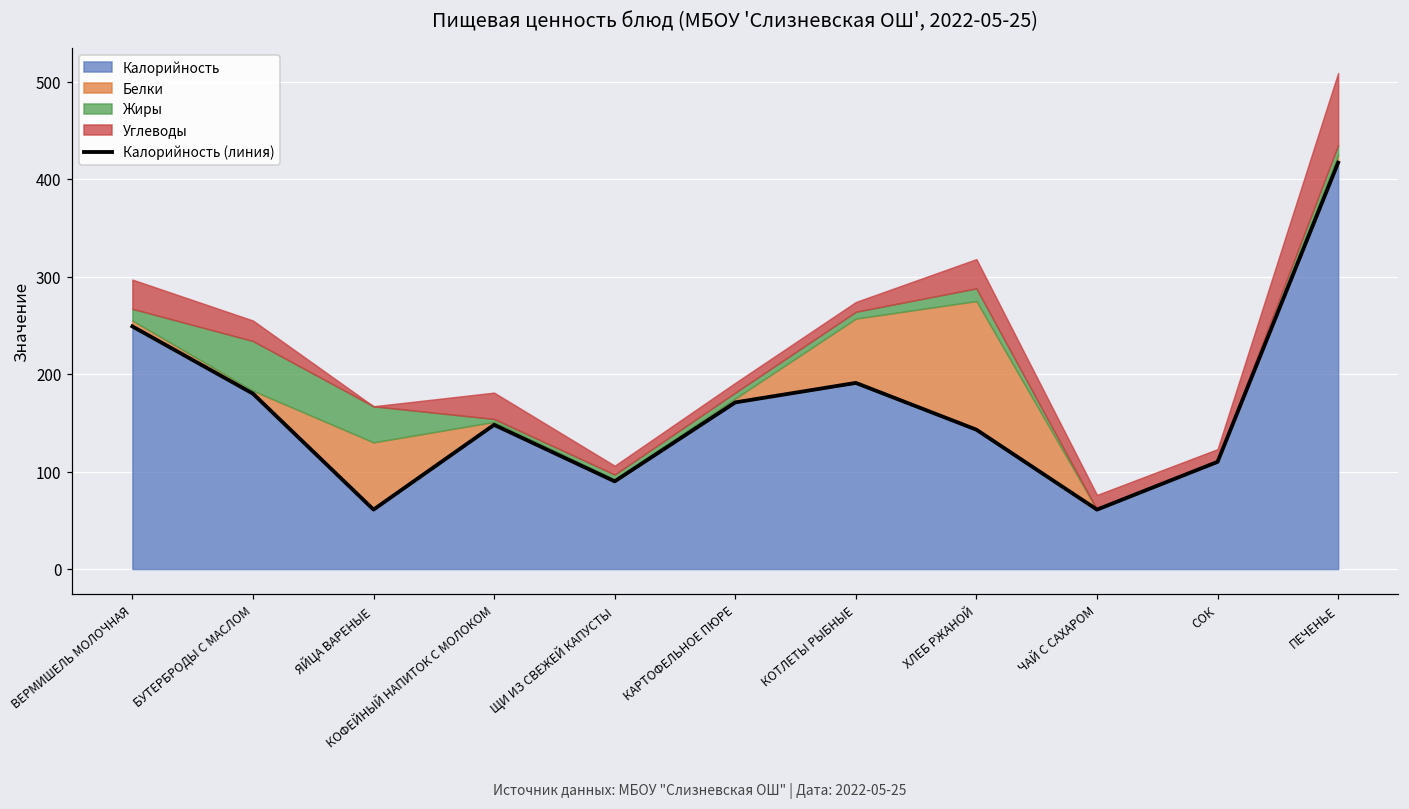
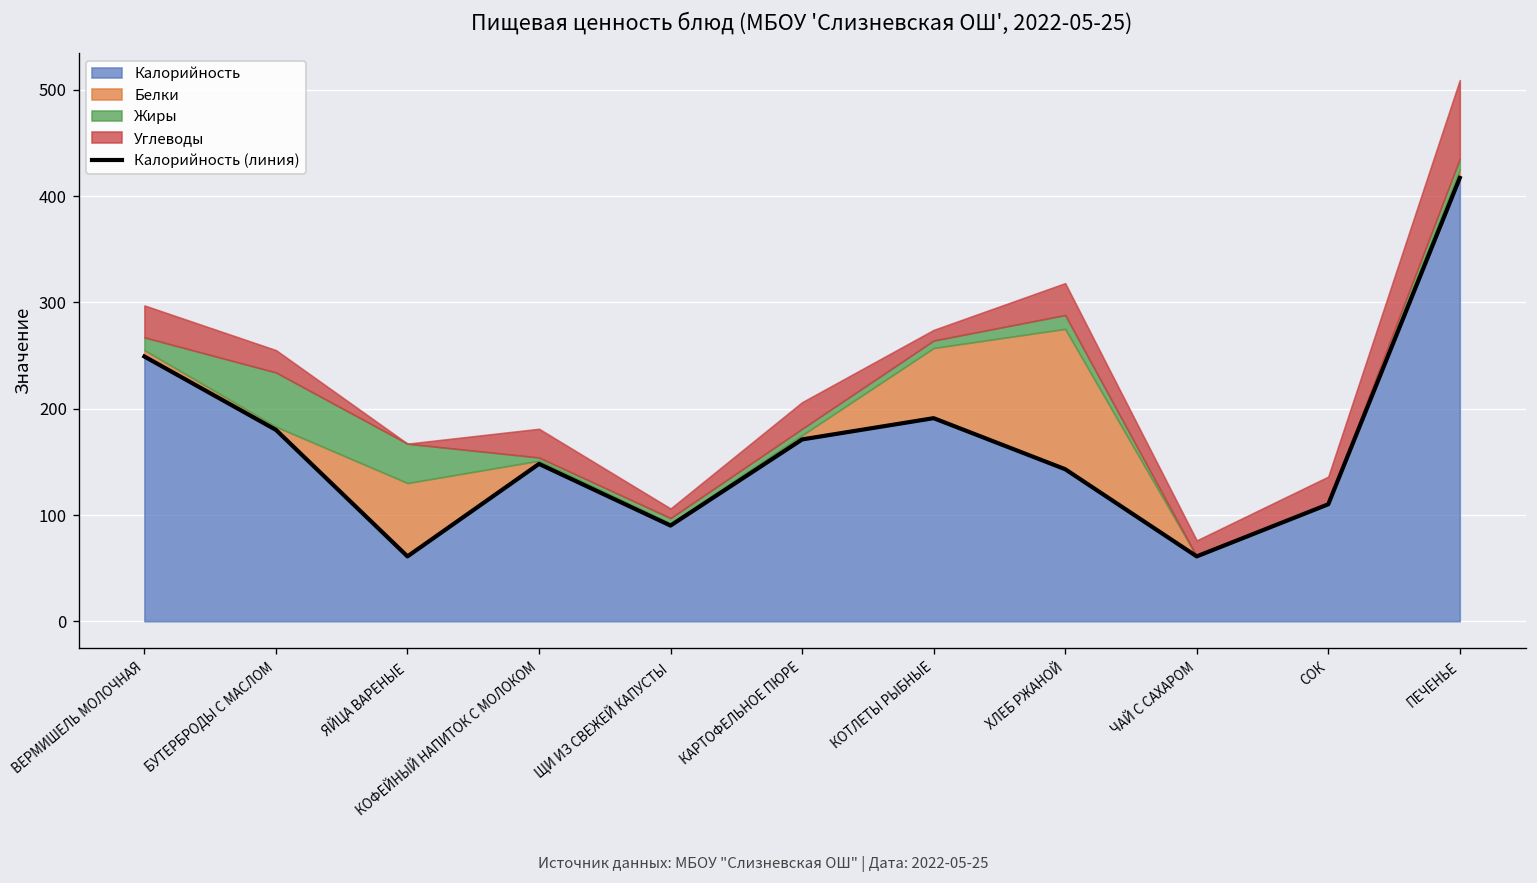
  {
    "Калорийность": {
      "ВЕРМИШЕЛЬ МОЛОЧНАЯ": 250,
      "БУТЕРБРОДЫ С МАСЛОМ": 180,
      "ЯЙЦА ВАРЕНЫЕ": 60,
      "КОФЕЙНЫЙ НАПИТОК С МОЛОКОМ": 150,
      "КАРТОФЕЛЬНОЕ ПЮРЕ": 170,
      "КОТЛЕТЫ РЫБНЫЕ": 190,
      "ХЛЕБ РЖАНОЙ": 140,
      "ПЕЧЕНЬЕ": 420
    },
    "Белки": {
      "ВЕРМИШЕЛЬ МОЛОЧНАЯ": 10,
      "БУТЕРБРОДЫ С МАСЛОМ": 0,
      "ЯЙЦА ВАРЕНЫЕ": 70,
      "КОФЕЙНЫЙ НАПИТОК С МОЛОКОМ": 0,
      "КАРТОФЕЛЬНОЕ ПЮРЕ": 0,
      "КОТЛЕТЫ РЫБНЫЕ": 70,
      "ХЛЕБ РЖАНОЙ": 130,
      "ПЕЧЕНЬЕ": 10
    },
    "Жиры": {
      "ВЕРМИШЕЛЬ МОЛОЧНАЯ": 10,
      "БУТЕРБРОДЫ С МАСЛОМ": 50,
      "КОФЕЙНЫЙ НАПИТОК С МОЛОКОМ": 0,
      "ЩИ ИЗ СВЕЖЕЙ КАПУСТЫ": 10,
      "КАРТОФЕЛЬНОЕ ПЮРЕ": 10,
      "КОТЛЕТЫ РЫБНЫЕ": 10,
      "ХЛЕБ РЖАНОЙ": 10,
      "ПЕЧЕНЬЕ": 10
    },
    "Углеводы": {
      "ВЕРМИШЕЛЬ МОЛОЧНАЯ": 30,
      "БУТЕРБРОДЫ С МАСЛОМ": 20,
      "КОФЕЙНЫЙ НАПИТОК С МОЛОКОМ": 30,
      "ЩИ ИЗ СВЕЖЕЙ КАПУСТЫ": 10,
-     "КАРТОФЕЛЬНОЕ ПЮРЕ": 10,
+     "КАРТОФЕЛЬНОЕ ПЮРЕ": 30,
      "КОТЛЕТЫ РЫБНЫЕ": 10,
      "ХЛЕБ РЖАНОЙ": 30,
      "ЧАЙ С САХАРОМ": 20,
-     "СОК": 10,
+     "СОК": 30,
      "ПЕЧЕНЬЕ": 70
    }
  }
